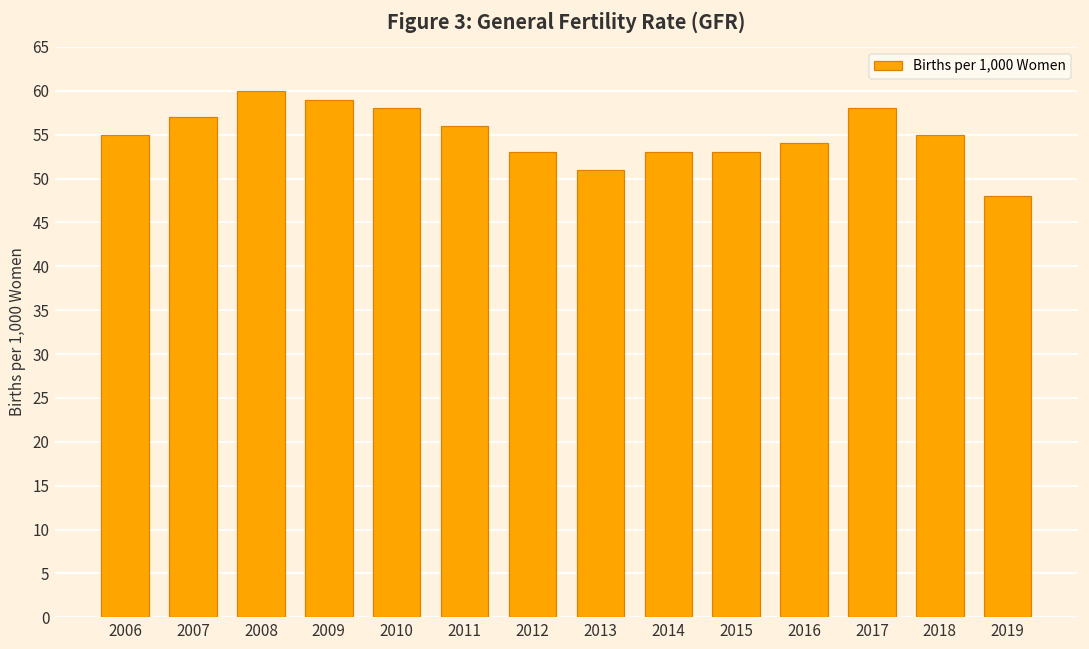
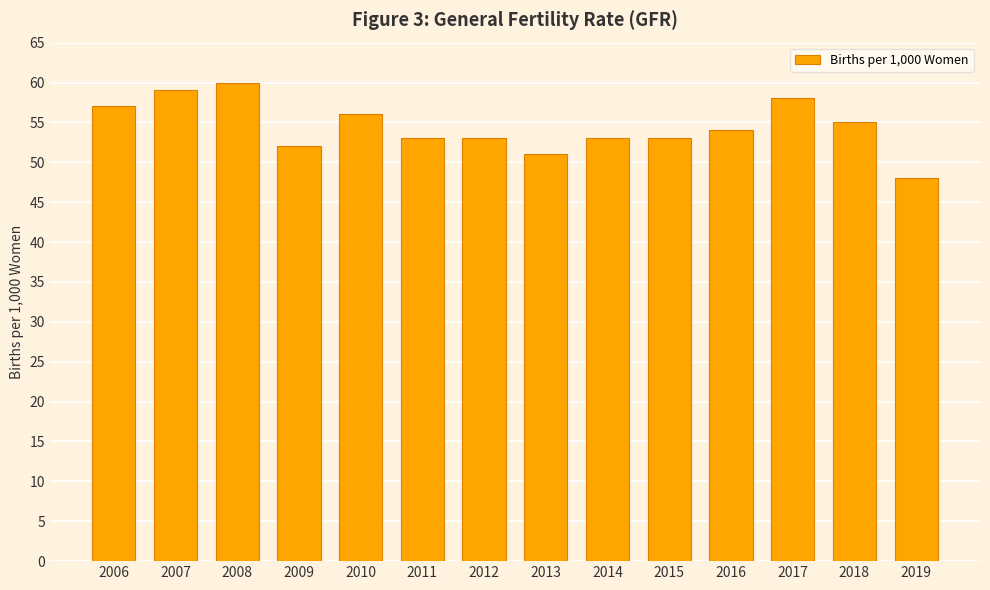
  {
-   "2006": 55,
-   "2007": 57,
+   "2006": 57,
+   "2007": 59,
    "2008": 60,
-   "2009": 59,
-   "2010": 58,
-   "2011": 56,
+   "2009": 52,
+   "2010": 56,
+   "2011": 53,
    "2012": 53,
    "2013": 51,
    "2014": 53,
    "2015": 53,
    "2016": 54,
    "2017": 58,
    "2018": 55,
    "2019": 48
  }
